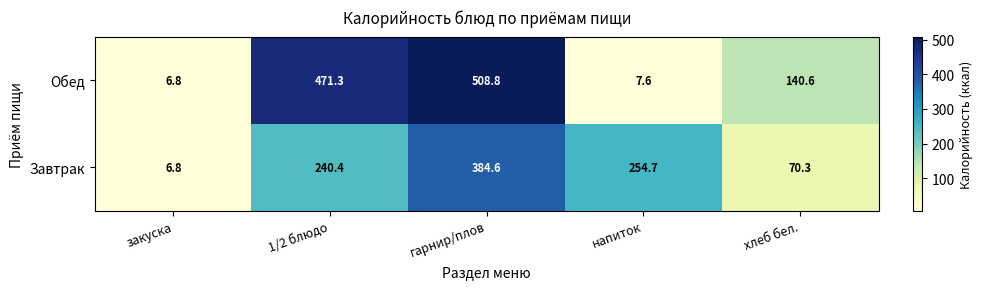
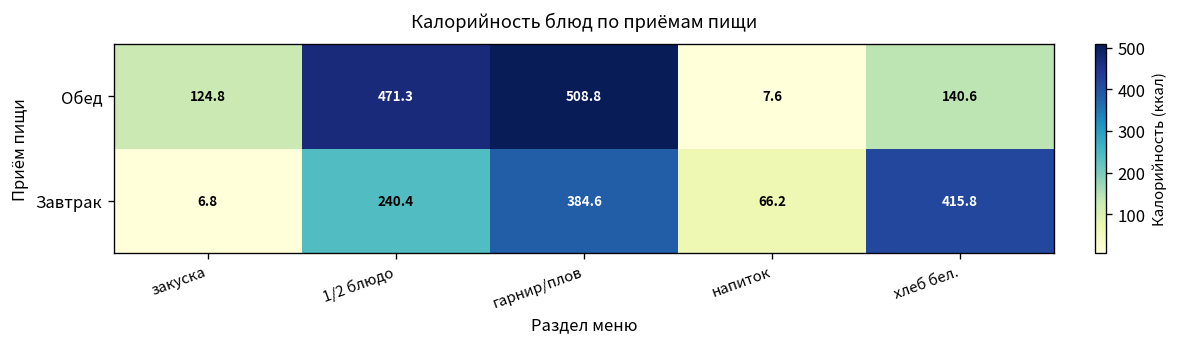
  {
    "Обед": {
-     "закуска": 6.8,
+     "закуска": 124.8,
      "1/2 блюдо": 471.3,
      "гарнир/плов": 508.8,
      "напиток": 7.6,
      "хлеб бел.": 140.6
    },
    "Завтрак": {
      "закуска": 6.8,
      "1/2 блюдо": 240.4,
      "гарнир/плов": 384.6,
-     "напиток": 254.7,
-     "хлеб бел.": 70.3
+     "напиток": 66.2,
+     "хлеб бел.": 415.8
    }
  }
